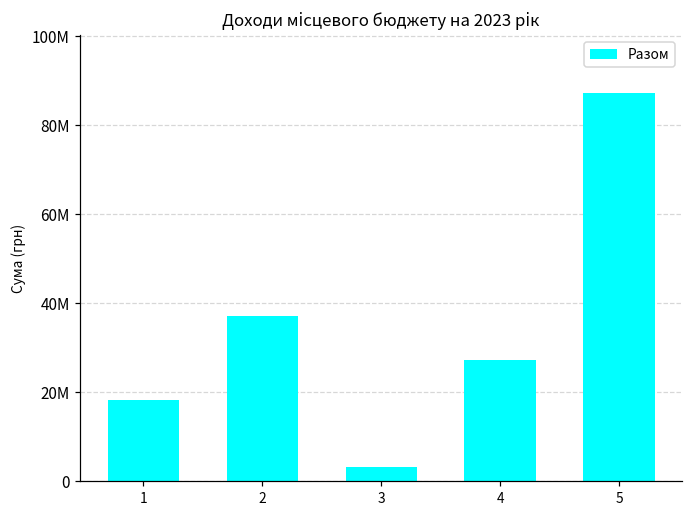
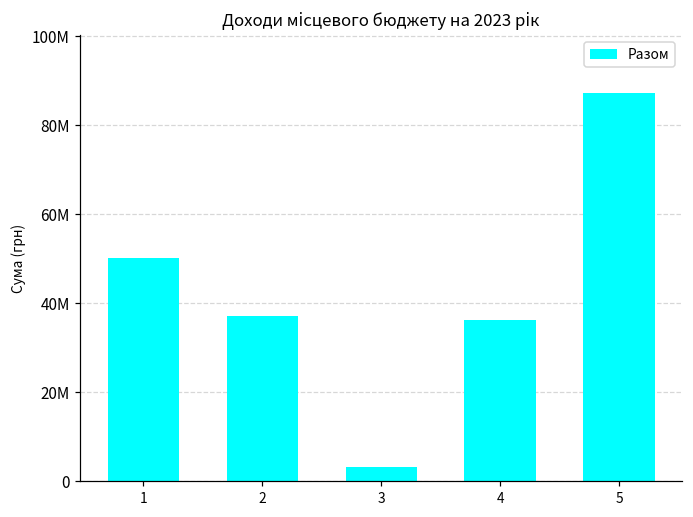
  {
-   "1": 18000000,
+   "1": 50000000,
    "2": 37000000,
    "3": 3000000,
-   "4": 27000000,
+   "4": 36000000,
    "5": 87000000
  }
